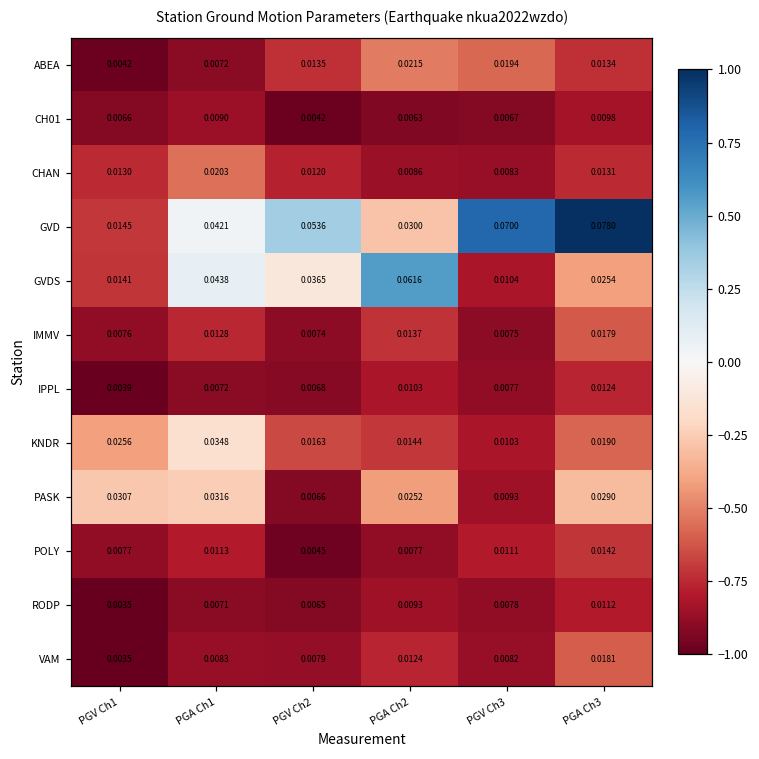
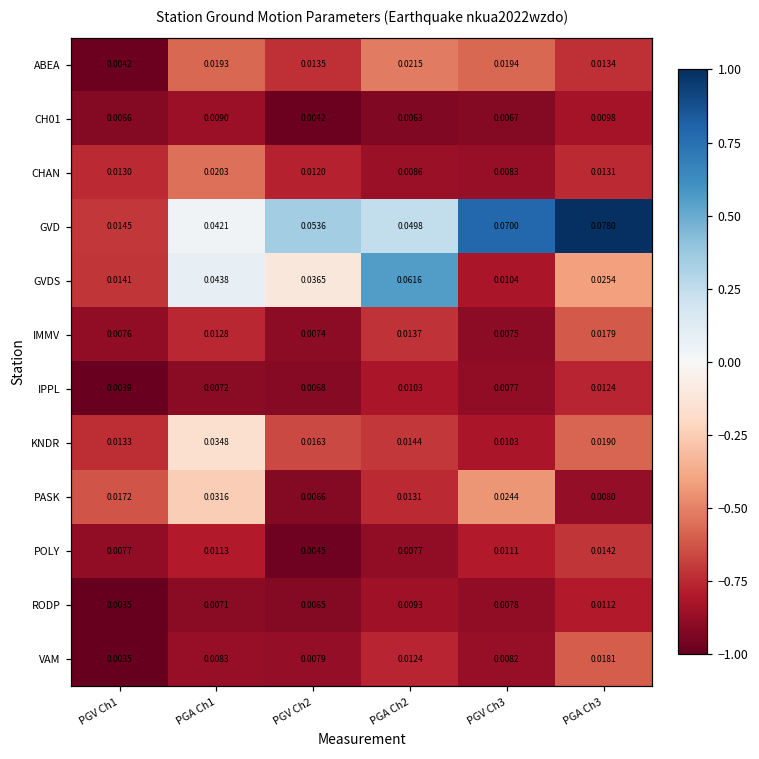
  {
    "ABEA": {
      "PGV Ch1": 0.0042,
-     "PGA Ch1": 0.0072,
+     "PGA Ch1": 0.0193,
      "PGV Ch2": 0.0135,
      "PGA Ch2": 0.0215,
      "PGV Ch3": 0.0194,
      "PGA Ch3": 0.0134
    },
    "CH01": {
      "PGV Ch1": 0.0066,
      "PGA Ch1": 0.0090,
      "PGV Ch2": 0.0042,
      "PGA Ch2": 0.0063,
      "PGV Ch3": 0.0067,
      "PGA Ch3": 0.0098
    },
    "CHAN": {
      "PGV Ch1": 0.0130,
      "PGA Ch1": 0.0203,
      "PGV Ch2": 0.0120,
      "PGA Ch2": 0.0086,
      "PGV Ch3": 0.0083,
      "PGA Ch3": 0.0131
    },
    "GVD": {
      "PGV Ch1": 0.0145,
      "PGA Ch1": 0.0421,
      "PGV Ch2": 0.0536,
-     "PGA Ch2": 0.0300,
+     "PGA Ch2": 0.0498,
      "PGV Ch3": 0.0700,
      "PGA Ch3": 0.0780
    },
    "GVDS": {
      "PGV Ch1": 0.0141,
      "PGA Ch1": 0.0438,
      "PGV Ch2": 0.0365,
      "PGA Ch2": 0.0616,
      "PGV Ch3": 0.0104,
      "PGA Ch3": 0.0254
    },
    "IMMV": {
      "PGV Ch1": 0.0076,
      "PGA Ch1": 0.0128,
      "PGV Ch2": 0.0074,
      "PGA Ch2": 0.0137,
      "PGV Ch3": 0.0075,
      "PGA Ch3": 0.0179
    },
    "IPPL": {
      "PGV Ch1": 0.0039,
      "PGA Ch1": 0.0072,
      "PGV Ch2": 0.0068,
      "PGA Ch2": 0.0103,
      "PGV Ch3": 0.0077,
      "PGA Ch3": 0.0124
    },
    "KNDR": {
-     "PGV Ch1": 0.0256,
+     "PGV Ch1": 0.0133,
      "PGA Ch1": 0.0348,
      "PGV Ch2": 0.0163,
      "PGA Ch2": 0.0144,
      "PGV Ch3": 0.0103,
      "PGA Ch3": 0.0190
    },
    "PASK": {
-     "PGV Ch1": 0.0307,
+     "PGV Ch1": 0.0172,
      "PGA Ch1": 0.0316,
      "PGV Ch2": 0.0066,
-     "PGA Ch2": 0.0252,
-     "PGV Ch3": 0.0093,
-     "PGA Ch3": 0.0290
+     "PGA Ch2": 0.0131,
+     "PGV Ch3": 0.0244,
+     "PGA Ch3": 0.0080
    },
    "POLY": {
      "PGV Ch1": 0.0077,
      "PGA Ch1": 0.0113,
      "PGV Ch2": 0.0045,
      "PGA Ch2": 0.0077,
      "PGV Ch3": 0.0111,
      "PGA Ch3": 0.0142
    },
    "RODP": {
      "PGV Ch1": 0.0035,
      "PGA Ch1": 0.0071,
      "PGV Ch2": 0.0065,
      "PGA Ch2": 0.0093,
      "PGV Ch3": 0.0078,
      "PGA Ch3": 0.0112
    },
    "VAM": {
      "PGV Ch1": 0.0035,
      "PGA Ch1": 0.0083,
      "PGV Ch2": 0.0079,
      "PGA Ch2": 0.0124,
      "PGV Ch3": 0.0082,
      "PGA Ch3": 0.0181
    }
  }
